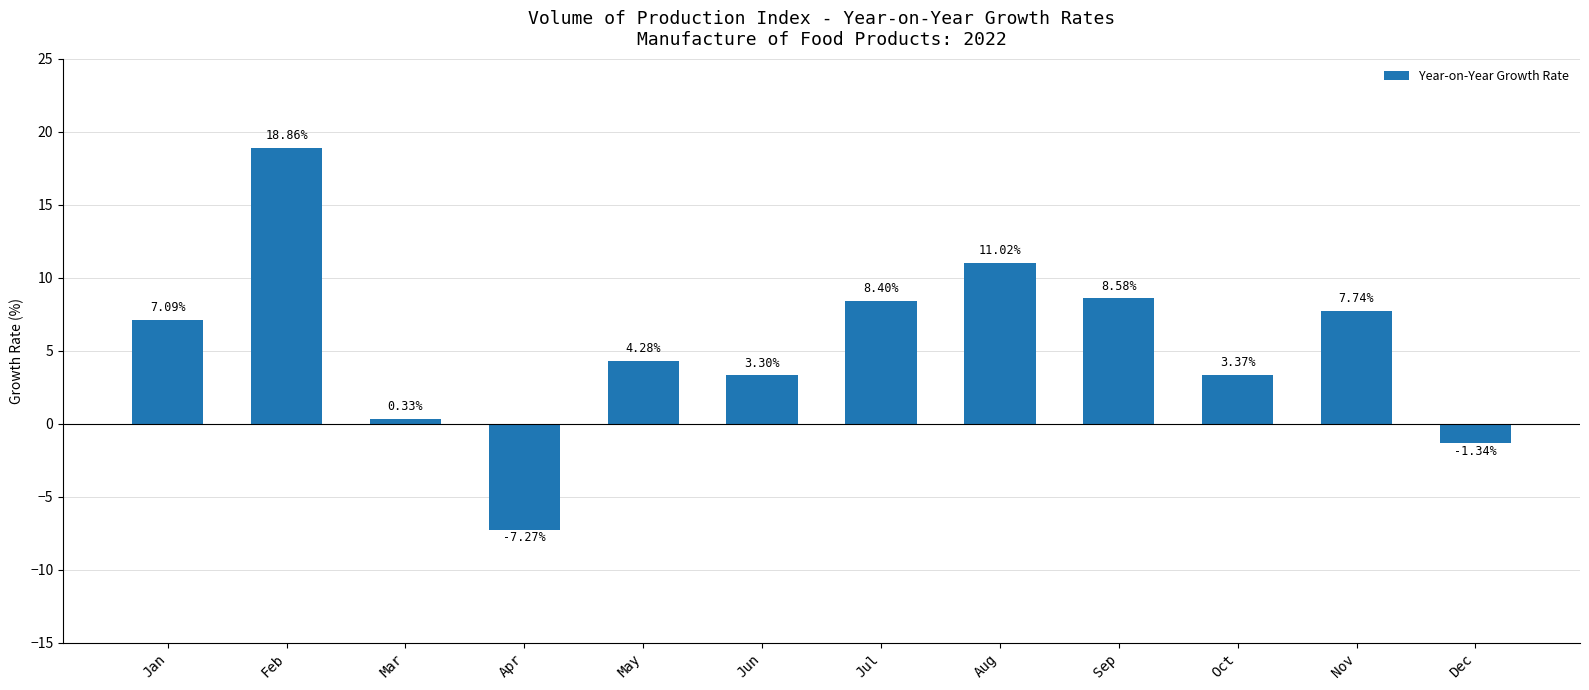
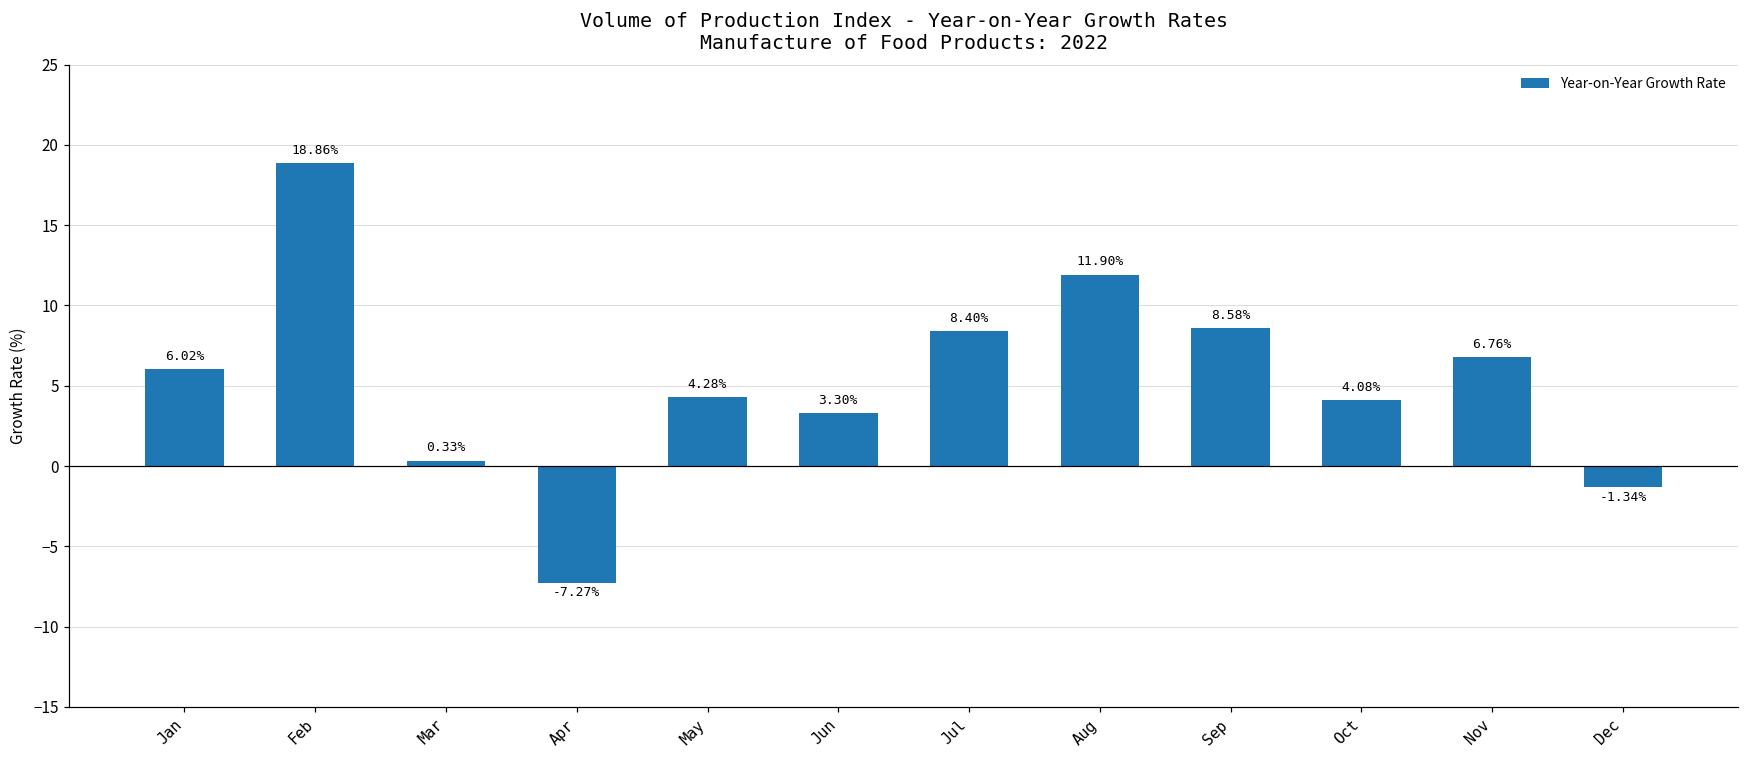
  {
-   "Jan": "7.09%",
+   "Jan": "6.02%",
    "Feb": "18.86%",
    "Mar": "0.33%",
    "Apr": "-7.27%",
    "May": "4.28%",
    "Jun": "3.30%",
    "Jul": "8.40%",
-   "Aug": "11.02%",
+   "Aug": "11.90%",
    "Sep": "8.58%",
-   "Oct": "3.37%",
-   "Nov": "7.74%",
+   "Oct": "4.08%",
+   "Nov": "6.76%",
    "Dec": "-1.34%"
  }
